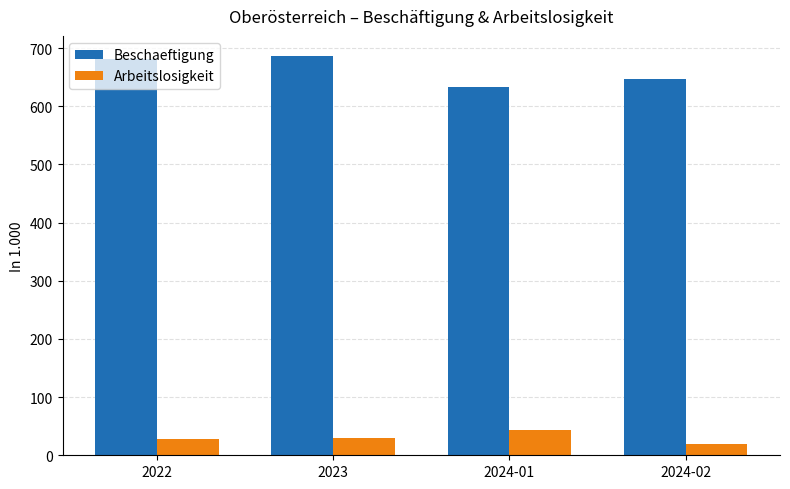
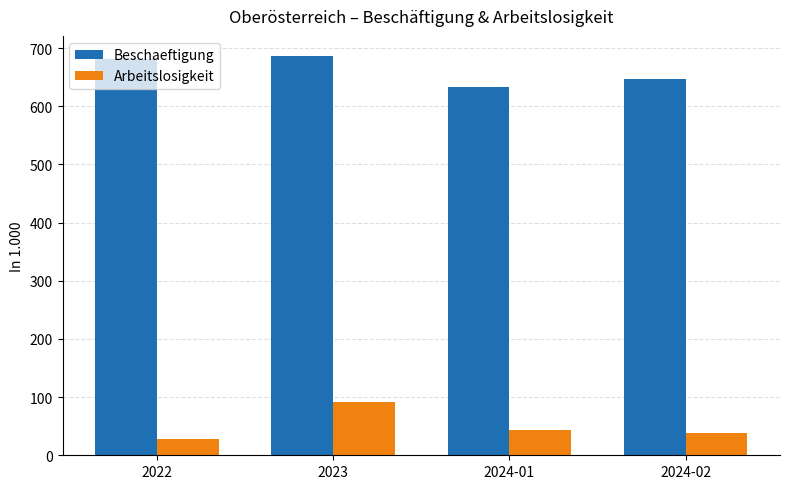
  {
    "Beschaeftigung": {
      "2023": 690,
      "2024-01": 630,
      "2024-02": 650
    },
    "Arbeitslosigkeit": {
      "2022": 30,
-     "2023": 30,
+     "2023": 90,
      "2024-01": 40,
-     "2024-02": 20
+     "2024-02": 40
    }
  }
